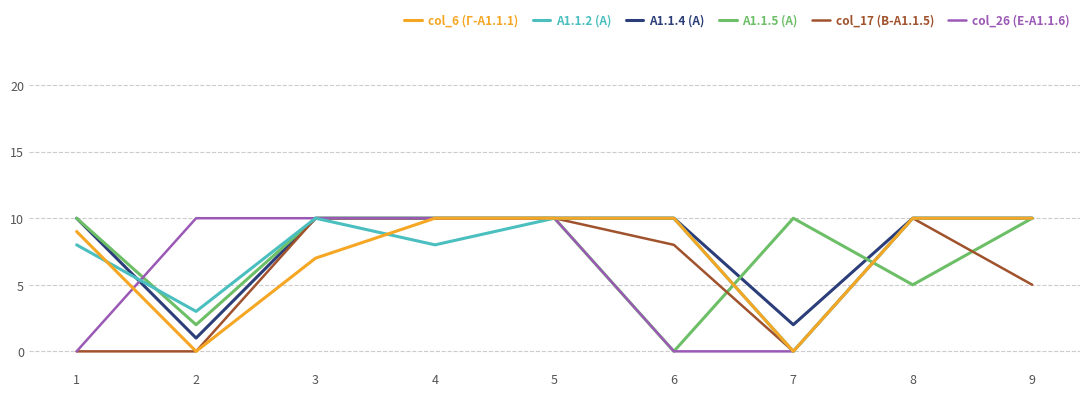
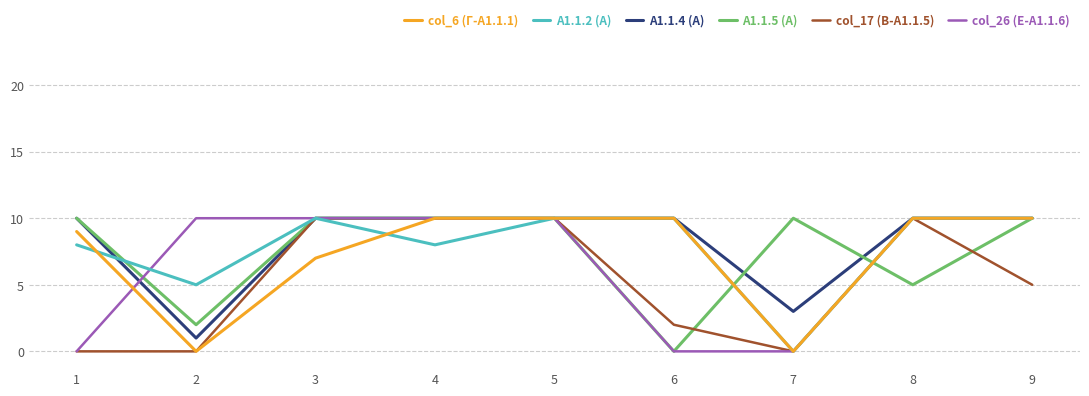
  {
    "col_6 (Γ-A1.1.1)": {
      "1": 9,
      "3": 7
    },
    "A1.1.2 (A)": {
      "1": 8,
-     "2": 3,
+     "2": 5,
      "4": 8
    },
    "A1.1.4 (A)": {
      "2": 1,
-     "7": 2
+     "7": 3
    },
    "A1.1.5 (A)": {
      "2": 2,
      "7": 10,
      "8": 5
    },
    "col_17 (B-A1.1.5)": {
-     "6": 8,
+     "6": 2,
      "9": 5
    },
    "col_26 (E-A1.1.6)": {
      "2": 10
    }
  }
